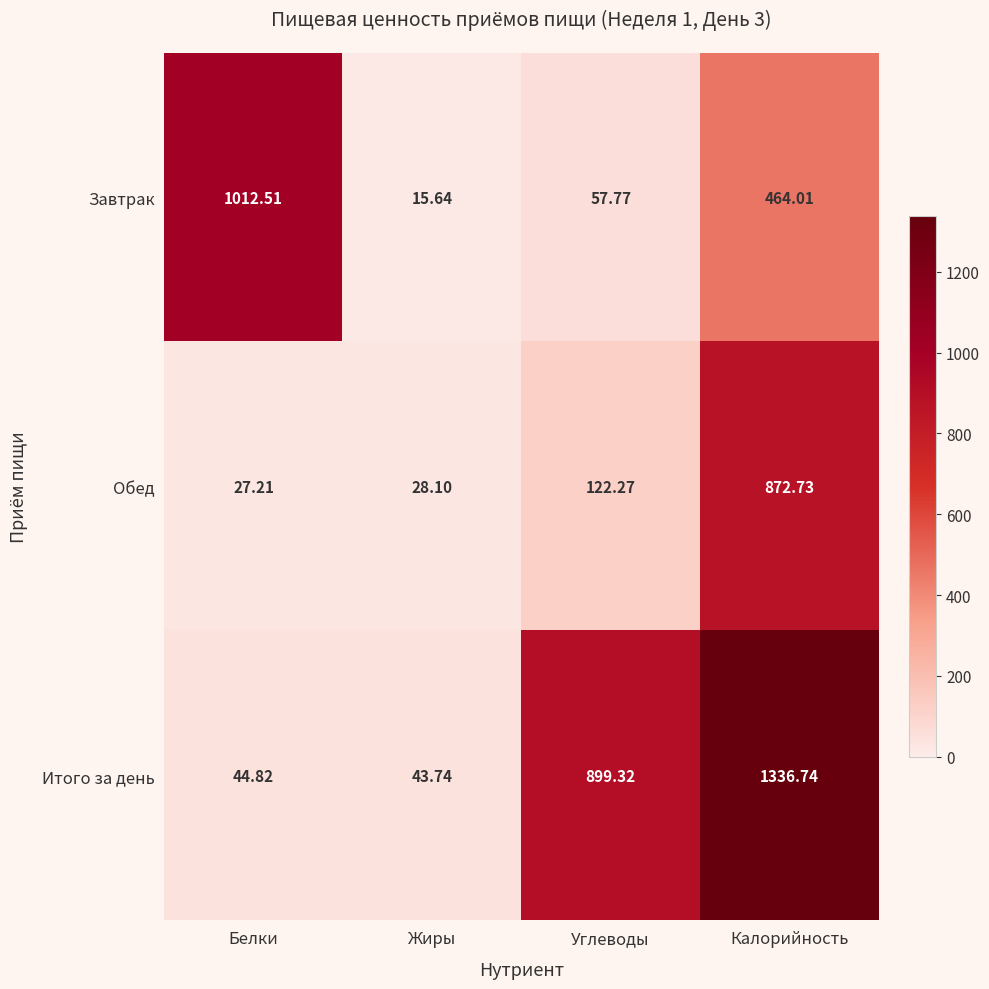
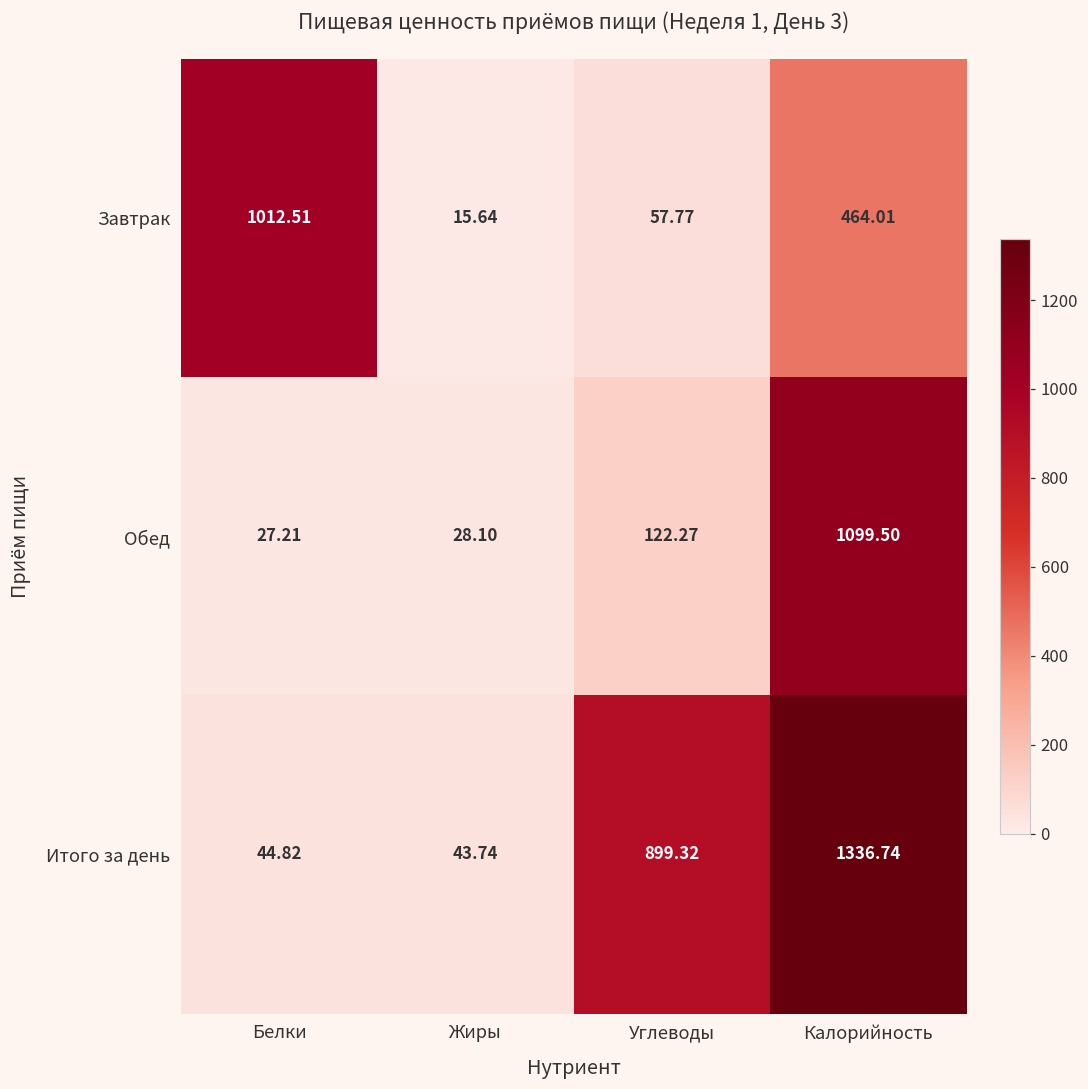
  {
    "Завтрак": {
      "Белки": 1012.51,
      "Жиры": 15.64,
      "Углеводы": 57.77,
      "Калорийность": 464.01
    },
    "Обед": {
      "Белки": 27.21,
      "Жиры": 28.10,
      "Углеводы": 122.27,
-     "Калорийность": 872.73
+     "Калорийность": 1099.50
    },
    "Итого за день": {
      "Белки": 44.82,
      "Жиры": 43.74,
      "Углеводы": 899.32,
      "Калорийность": 1336.74
    }
  }
